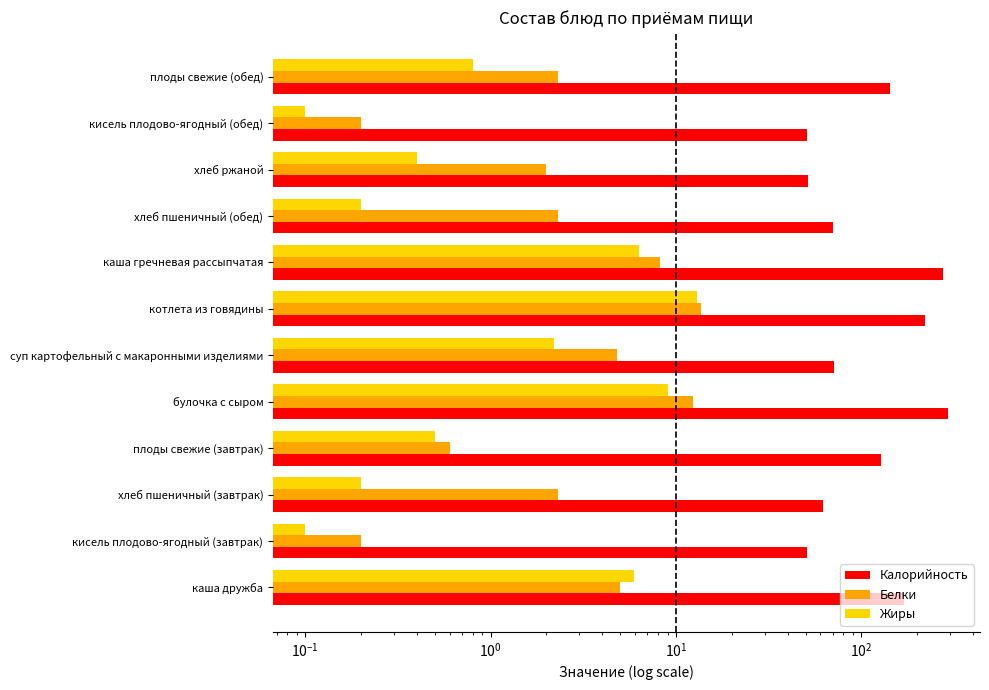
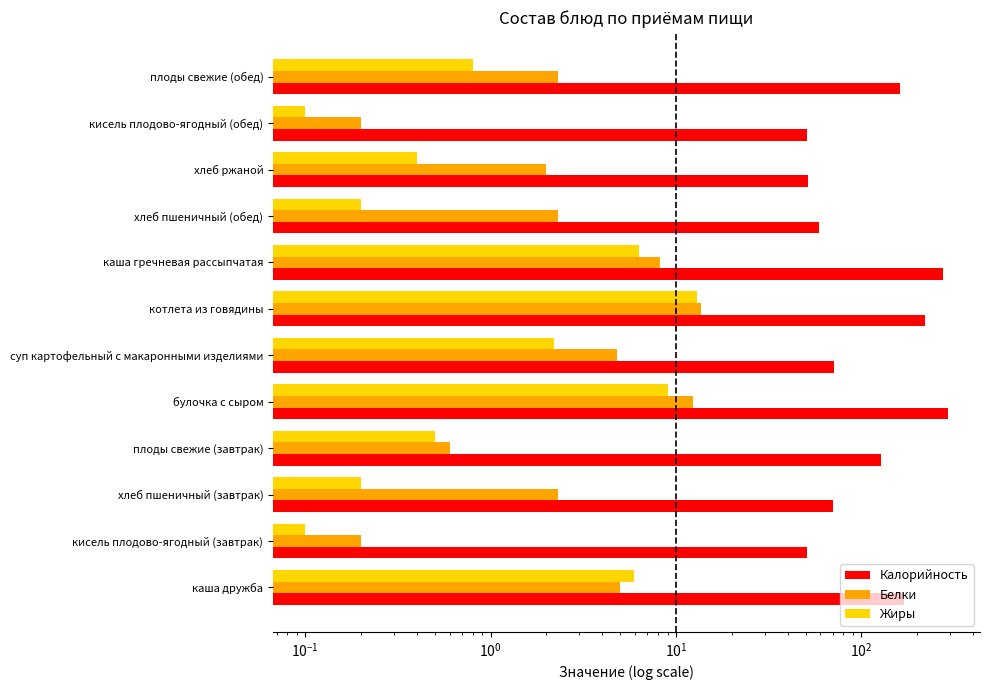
  {
    "Калорийность": {
-     "плоды свежие (обед)": 140,
+     "плоды свежие (обед)": 160,
      "кисель плодово-ягодный (обед)": 51,
      "хлеб ржаной": 51,
-     "хлеб пшеничный (обед)": 70,
+     "хлеб пшеничный (обед)": 59,
      "каша гречневая рассыпчатая": 280,
      "котлета из говядины": 220,
      "суп картофельный с макаронными изделиями": 71,
      "булочка с сыром": 290,
      "плоды свежие (завтрак)": 130,
-     "хлеб пшеничный (завтрак)": 62,
+     "хлеб пшеничный (завтрак)": 70,
      "кисель плодово-ягодный (завтрак)": 51
    }
  }
